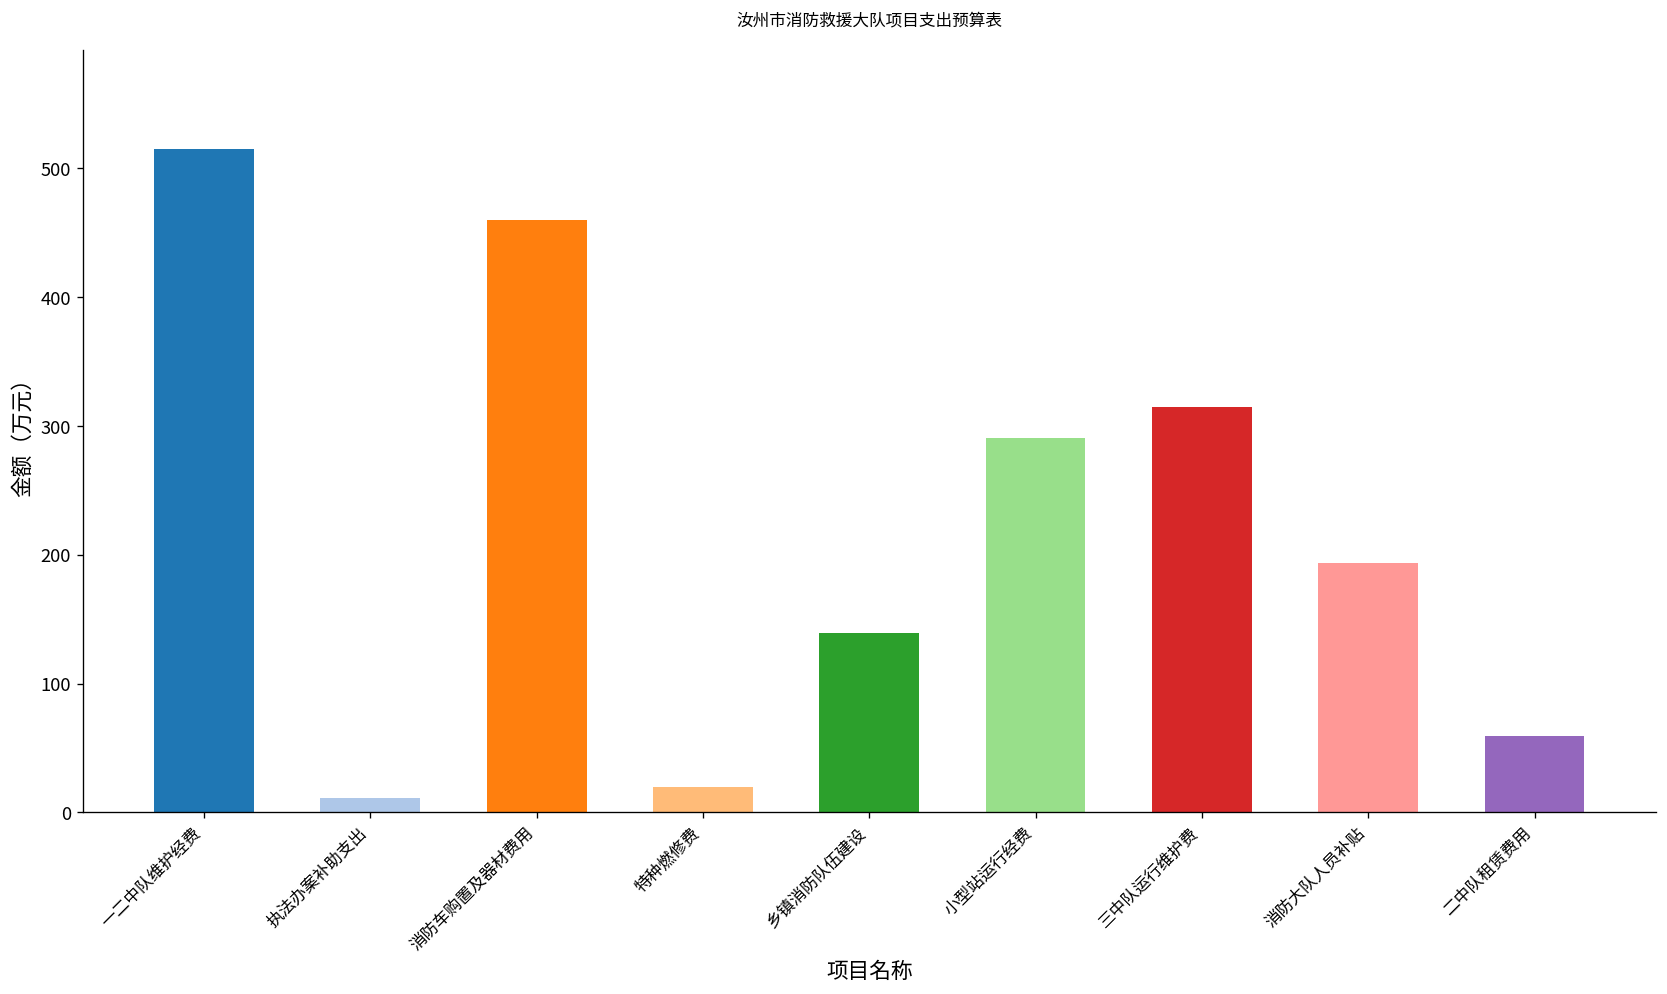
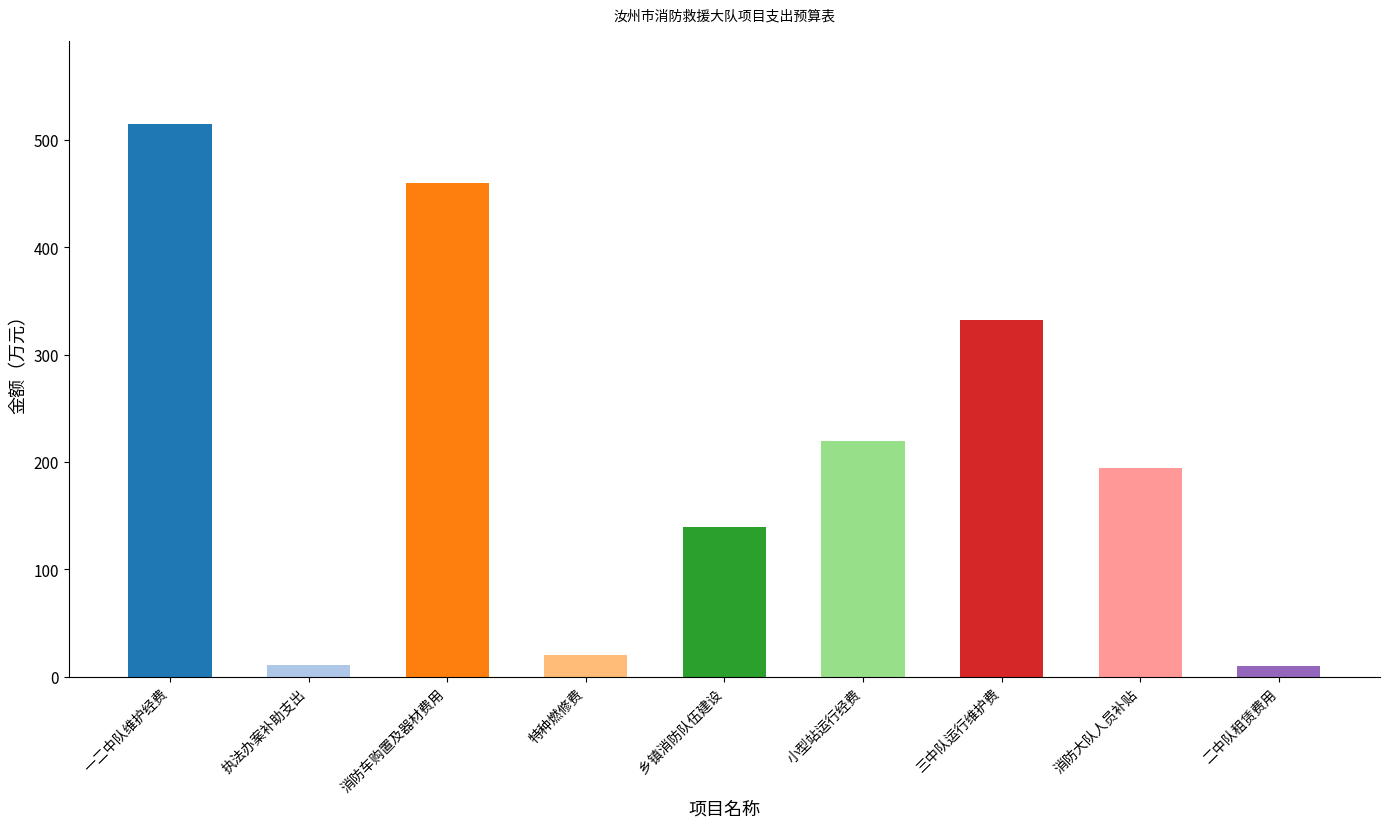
  {
    "一二中队维护经费": 515,
    "执法办案补助支出": 11,
    "消防车购置及器材费用": 460,
    "特种燃修费": 20,
    "乡镇消防队伍建设": 139,
-   "小型站运行经费": 291,
-   "三中队运行维护费": 315,
+   "小型站运行经费": 220,
+   "三中队运行维护费": 332,
    "消防大队人员补贴": 194,
-   "二中队租赁费用": 59
+   "二中队租赁费用": 10
  }
